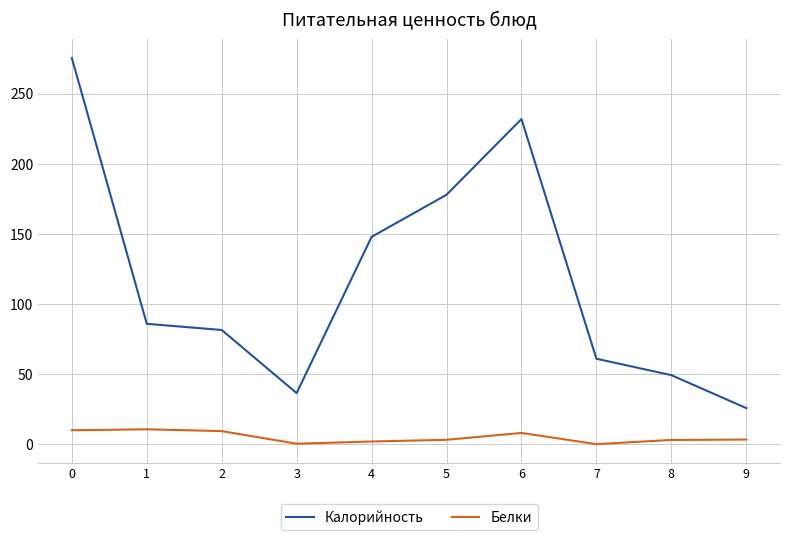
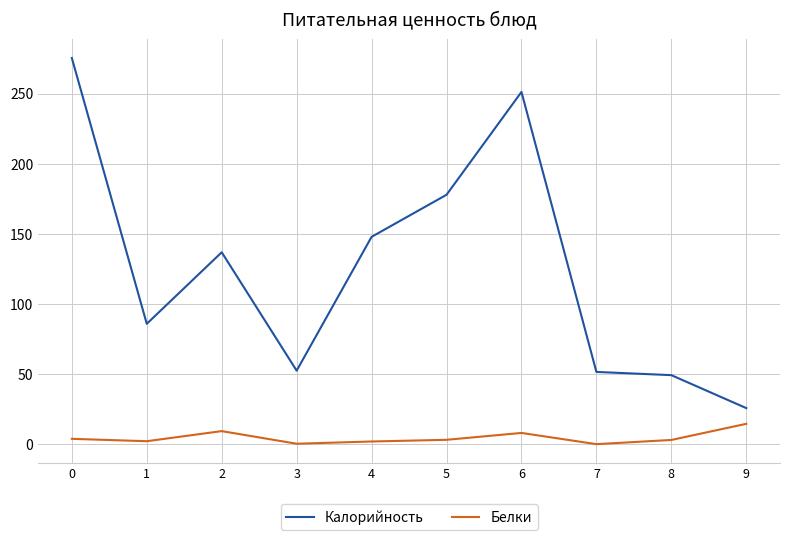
  {
    "Калорийность": {
      "0": 276,
      "1": 86,
-     "2": 82,
-     "3": 37,
+     "2": 137,
+     "3": 53,
      "4": 148,
      "5": 178,
-     "6": 232,
-     "7": 61,
+     "6": 251,
+     "7": 52,
      "8": 49,
      "9": 26
    },
    "Белки": {
-     "0": 10,
-     "1": 11,
+     "0": 4,
+     "1": 2,
      "2": 10,
      "3": 1,
      "4": 2,
      "5": 3,
      "6": 8,
      "7": 0,
      "8": 3,
-     "9": 4
+     "9": 15
    }
  }
